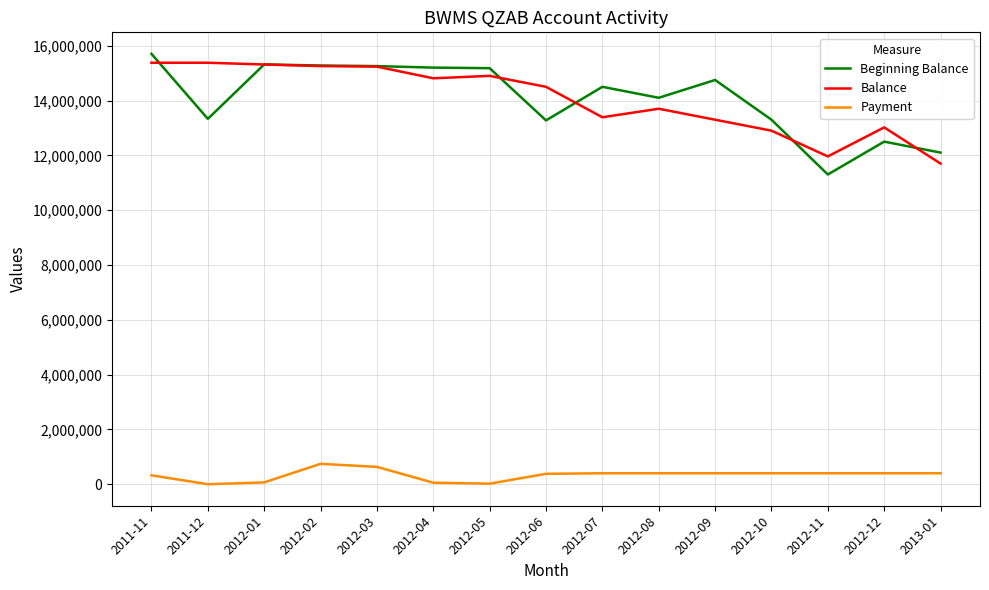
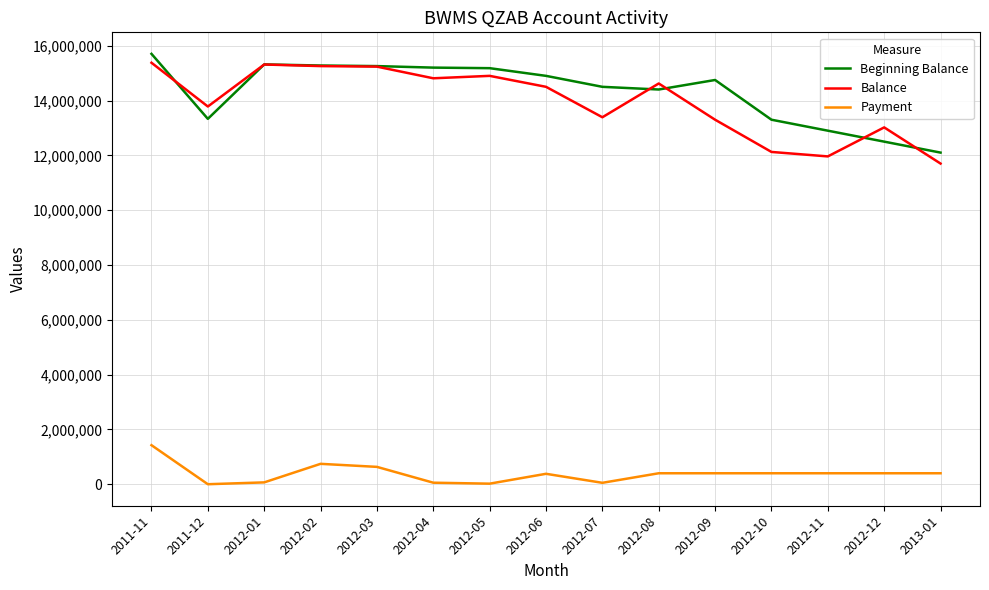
  {
    "Beginning Balance": {
      "2011-11": "15,700,000",
      "2011-12": "13,300,000",
      "2012-04": "15,200,000",
      "2012-05": "15,200,000",
-     "2012-06": "13,300,000",
+     "2012-06": "14,900,000",
      "2012-07": "14,500,000",
-     "2012-08": "14,100,000",
+     "2012-08": "14,400,000",
      "2012-09": "14,700,000",
      "2012-10": "13,300,000",
-     "2012-11": "11,300,000",
+     "2012-11": "12,900,000",
      "2012-12": "12,500,000",
      "2013-01": "12,100,000"
    },
    "Balance": {
      "2011-11": "15,400,000",
-     "2011-12": "15,400,000",
+     "2011-12": "13,800,000",
      "2012-04": "14,800,000",
      "2012-05": "14,900,000",
      "2012-06": "14,500,000",
      "2012-07": "13,400,000",
-     "2012-08": "13,700,000",
+     "2012-08": "14,600,000",
      "2012-09": "13,300,000",
-     "2012-10": "12,900,000",
+     "2012-10": "12,100,000",
      "2012-11": "12,000,000",
      "2012-12": "13,000,000",
      "2013-01": "11,700,000"
    },
    "Payment": {
-     "2011-11": "300,000",
+     "2011-11": "1,400,000",
      "2011-12": "0",
      "2012-01": "100,000",
      "2012-02": "700,000",
      "2012-03": "600,000",
      "2012-04": "100,000",
      "2012-05": "0",
      "2012-06": "400,000",
-     "2012-07": "400,000",
+     "2012-07": "100,000",
      "2012-08": "400,000",
      "2012-09": "400,000",
      "2012-10": "400,000",
      "2012-11": "400,000",
      "2012-12": "400,000",
      "2013-01": "400,000"
    }
  }
